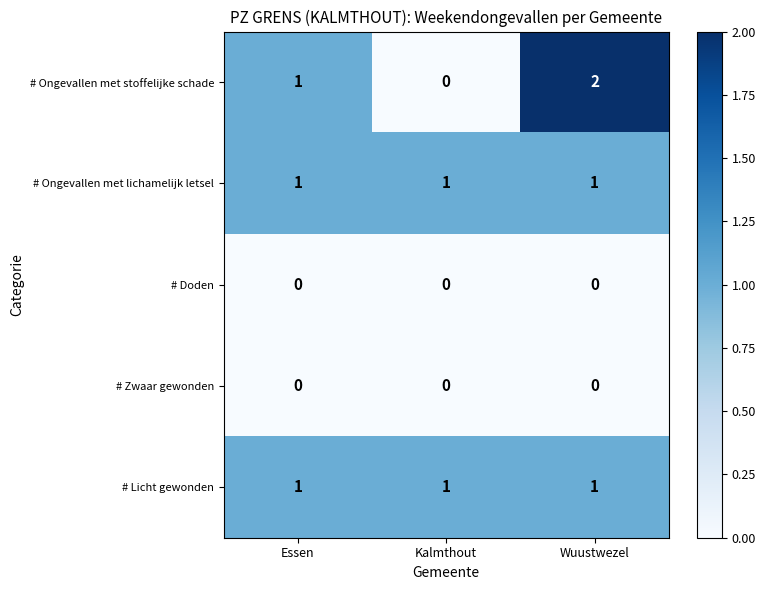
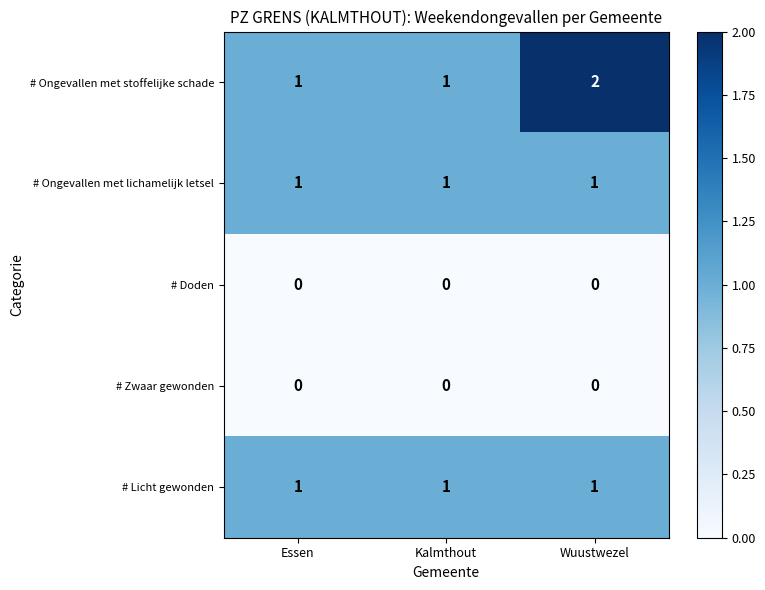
  {
    "# Ongevallen met stoffelijke schade": {
      "Essen": 1,
-     "Kalmthout": 0,
+     "Kalmthout": 1,
      "Wuustwezel": 2
    },
    "# Ongevallen met lichamelijk letsel": {
      "Essen": 1,
      "Kalmthout": 1,
      "Wuustwezel": 1
    },
    "# Doden": {
      "Essen": 0,
      "Kalmthout": 0,
      "Wuustwezel": 0
    },
    "# Zwaar gewonden": {
      "Essen": 0,
      "Kalmthout": 0,
      "Wuustwezel": 0
    },
    "# Licht gewonden": {
      "Essen": 1,
      "Kalmthout": 1,
      "Wuustwezel": 1
    }
  }
